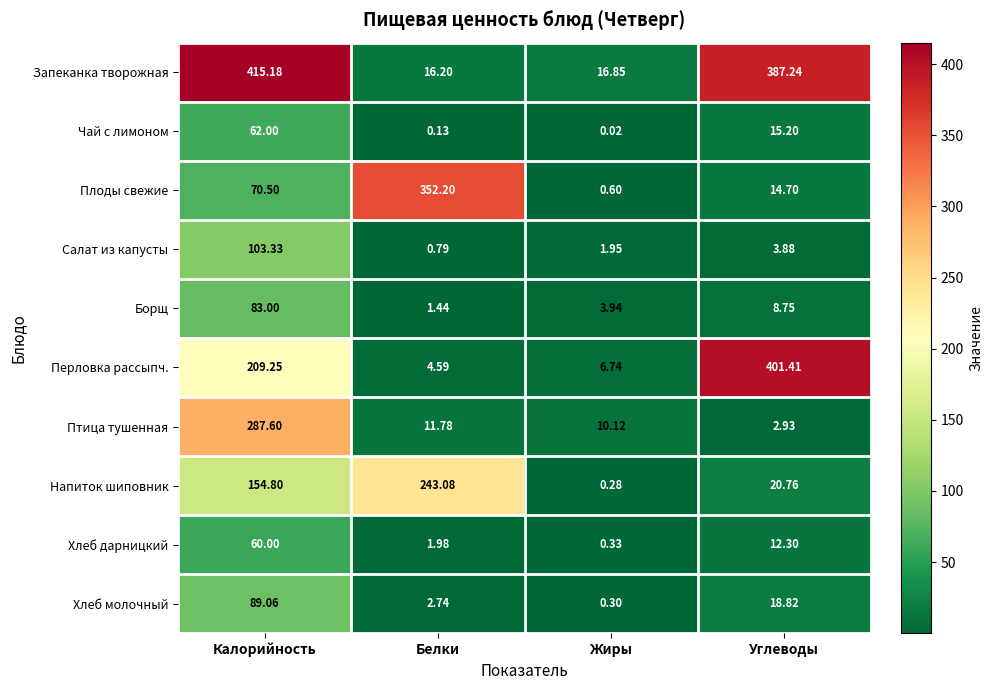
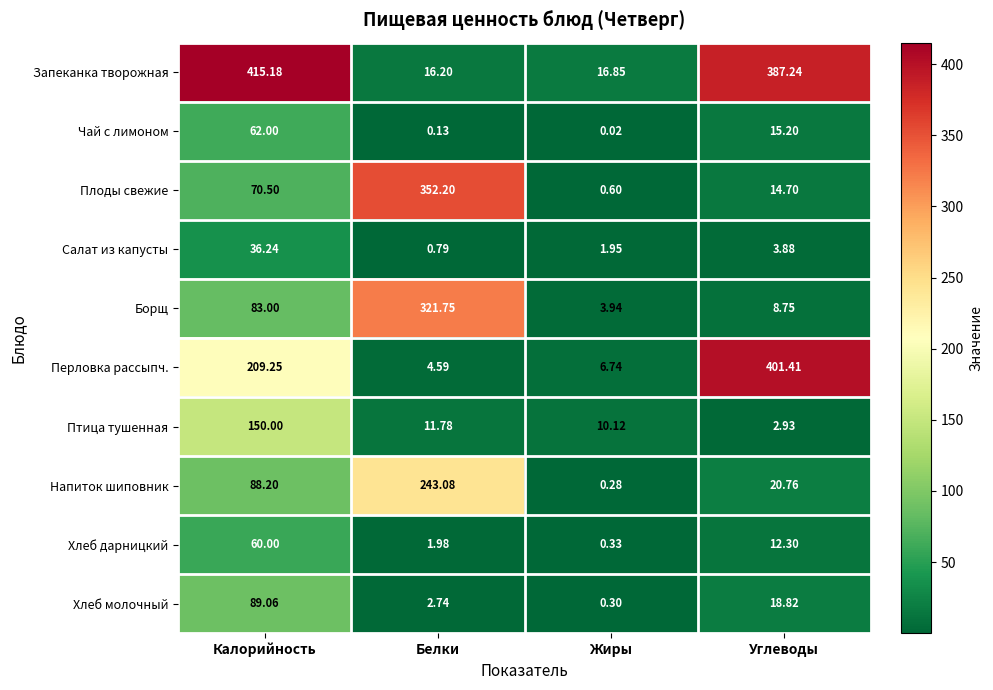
  {
    "Запеканка творожная": {
      "Калорийность": 415.18,
      "Белки": 16.20,
      "Жиры": 16.85,
      "Углеводы": 387.24
    },
    "Чай с лимоном": {
      "Калорийность": 62.00,
      "Белки": 0.13,
      "Жиры": 0.02,
      "Углеводы": 15.20
    },
    "Плоды свежие": {
      "Калорийность": 70.50,
      "Белки": 352.20,
      "Жиры": 0.60,
      "Углеводы": 14.70
    },
    "Салат из капусты": {
-     "Калорийность": 103.33,
+     "Калорийность": 36.24,
      "Белки": 0.79,
      "Жиры": 1.95,
      "Углеводы": 3.88
    },
    "Борщ": {
      "Калорийность": 83.00,
-     "Белки": 1.44,
+     "Белки": 321.75,
      "Жиры": 3.94,
      "Углеводы": 8.75
    },
    "Перловка рассыпч.": {
      "Калорийность": 209.25,
      "Белки": 4.59,
      "Жиры": 6.74,
      "Углеводы": 401.41
    },
    "Птица тушенная": {
-     "Калорийность": 287.60,
+     "Калорийность": 150.00,
      "Белки": 11.78,
      "Жиры": 10.12,
      "Углеводы": 2.93
    },
    "Напиток шиповник": {
-     "Калорийность": 154.80,
+     "Калорийность": 88.20,
      "Белки": 243.08,
      "Жиры": 0.28,
      "Углеводы": 20.76
    },
    "Хлеб дарницкий": {
      "Калорийность": 60.00,
      "Белки": 1.98,
      "Жиры": 0.33,
      "Углеводы": 12.30
    },
    "Хлеб молочный": {
      "Калорийность": 89.06,
      "Белки": 2.74,
      "Жиры": 0.30,
      "Углеводы": 18.82
    }
  }
